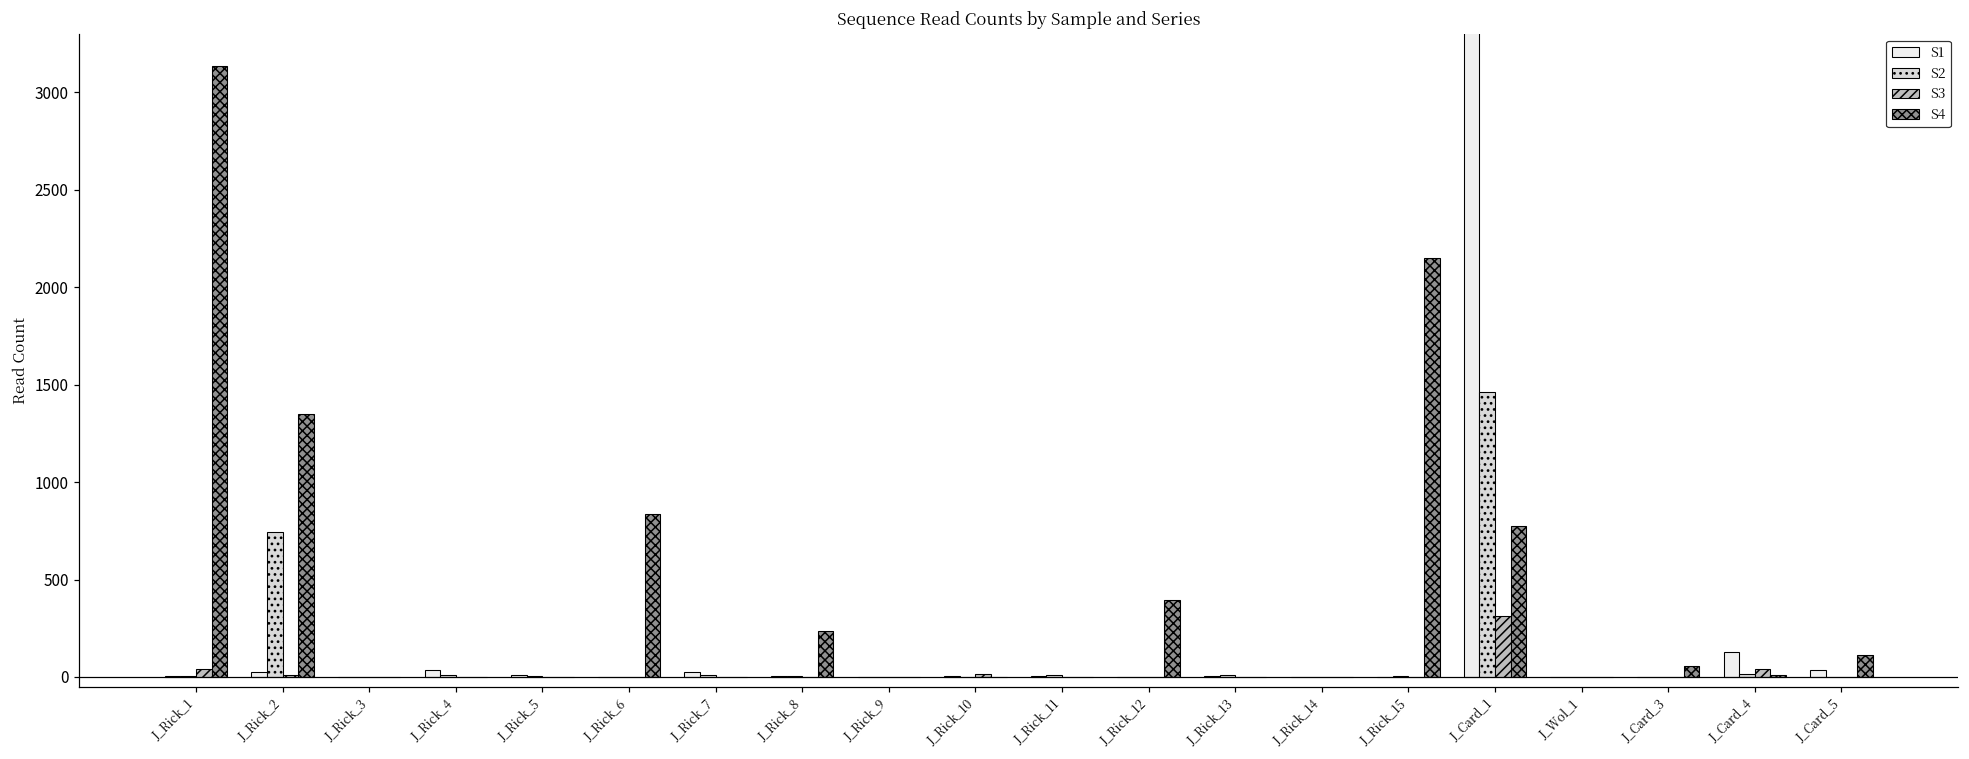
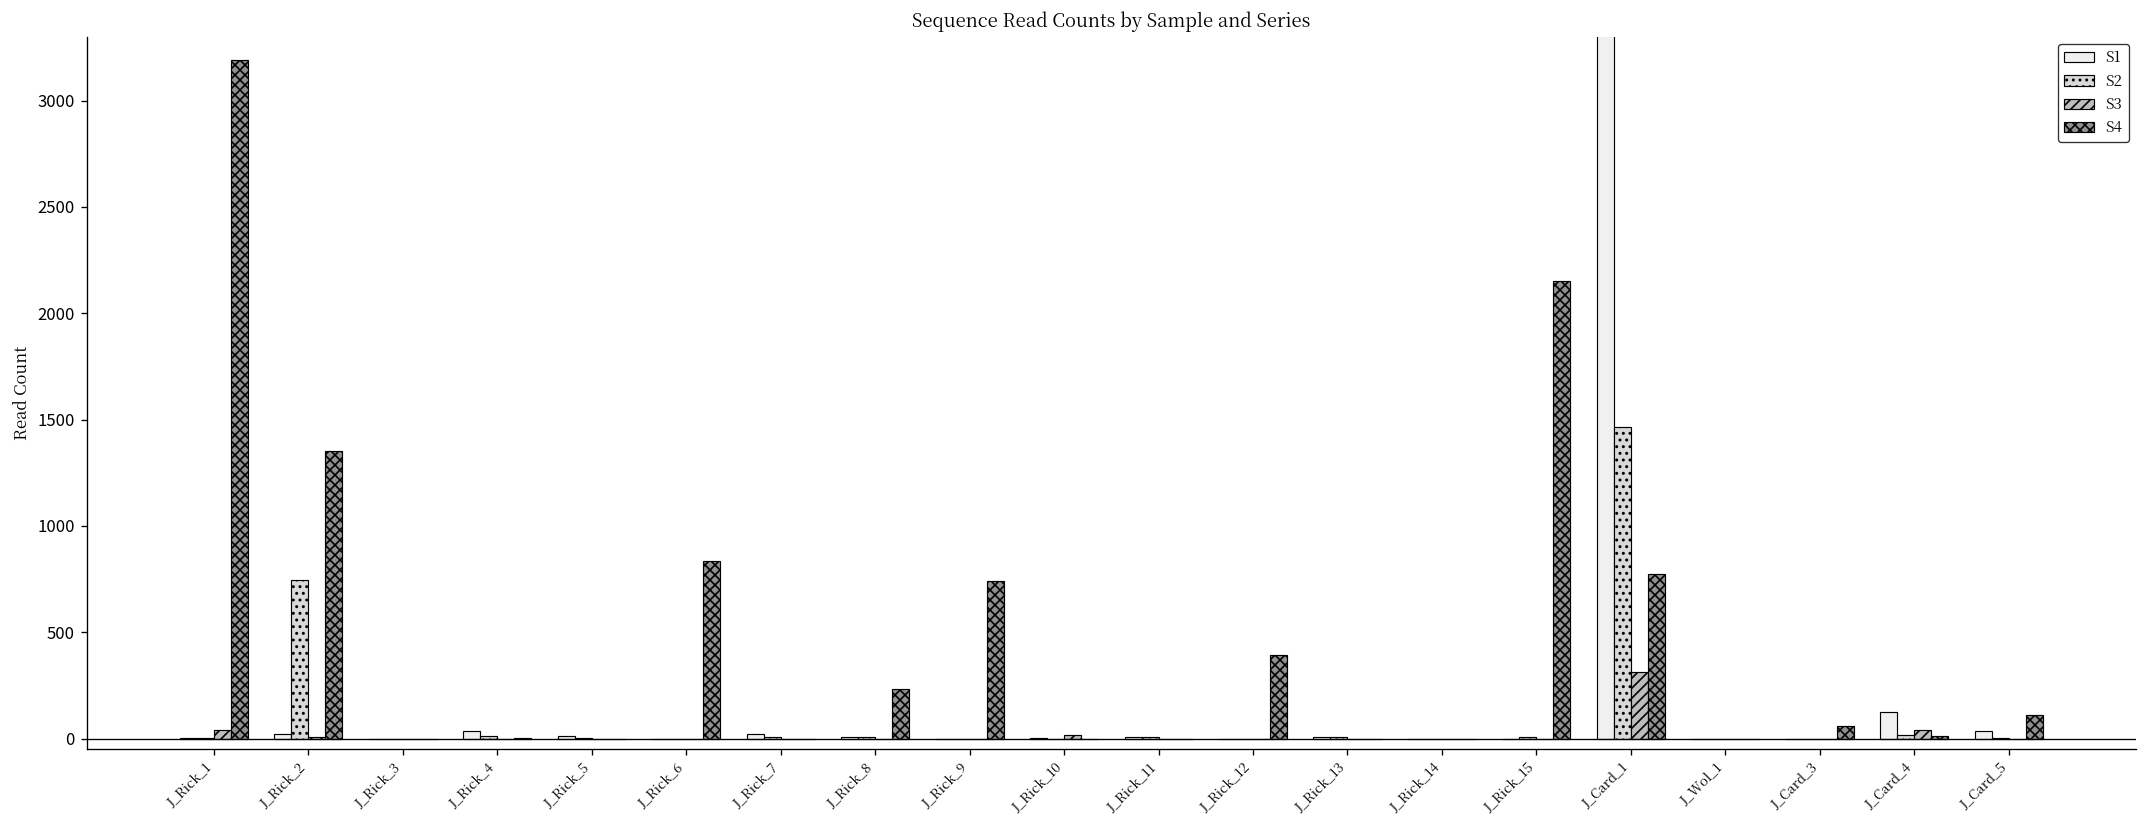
  {
    "S4": {
-     "J_Rick_1": 3140,
+     "J_Rick_1": 3190,
      "J_Rick_2": 1350,
      "J_Rick_3": 0,
      "J_Rick_5": 0,
      "J_Rick_6": 840,
      "J_Rick_7": 0,
      "J_Rick_8": 240,
-     "J_Rick_9": 0,
+     "J_Rick_9": 740,
      "J_Rick_10": 0,
      "J_Rick_11": 0,
      "J_Rick_12": 390,
      "J_Rick_13": 0,
      "J_Rick_14": 0,
      "J_Rick_15": 2150,
      "J_Card_1": 780,
      "J_Wol_1": 0,
      "J_Card_3": 60,
      "J_Card_5": 110
    }
  }
